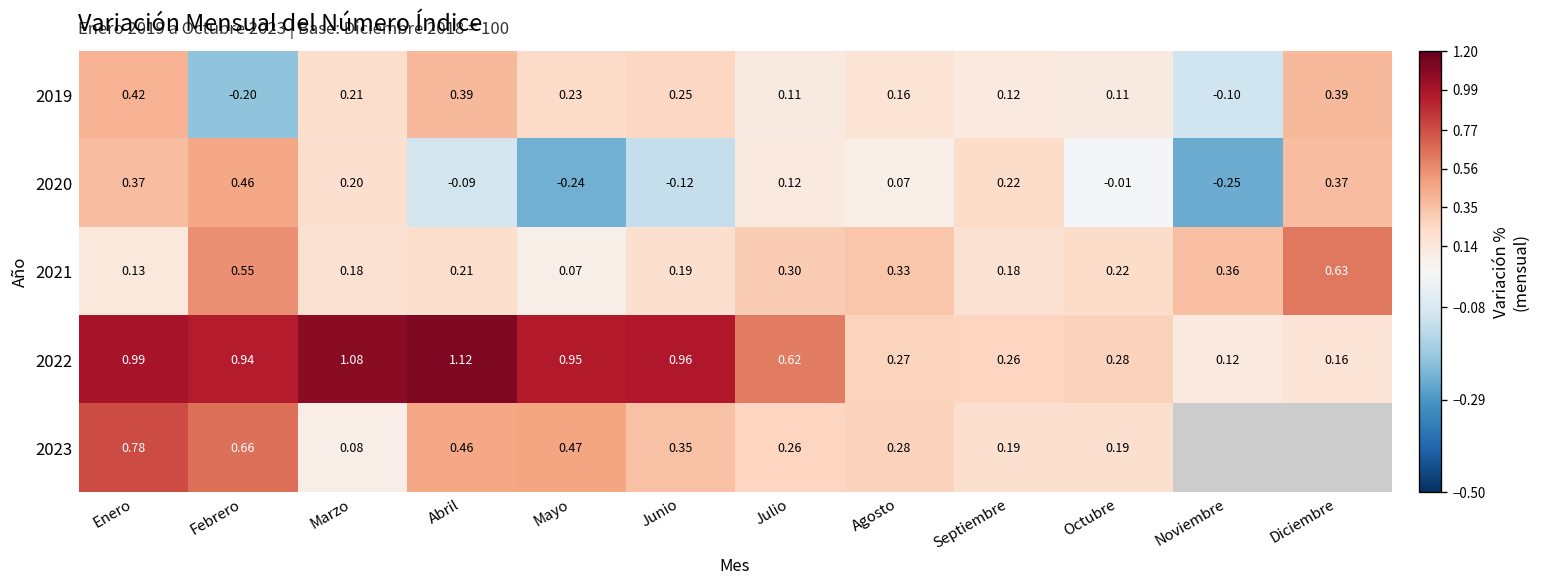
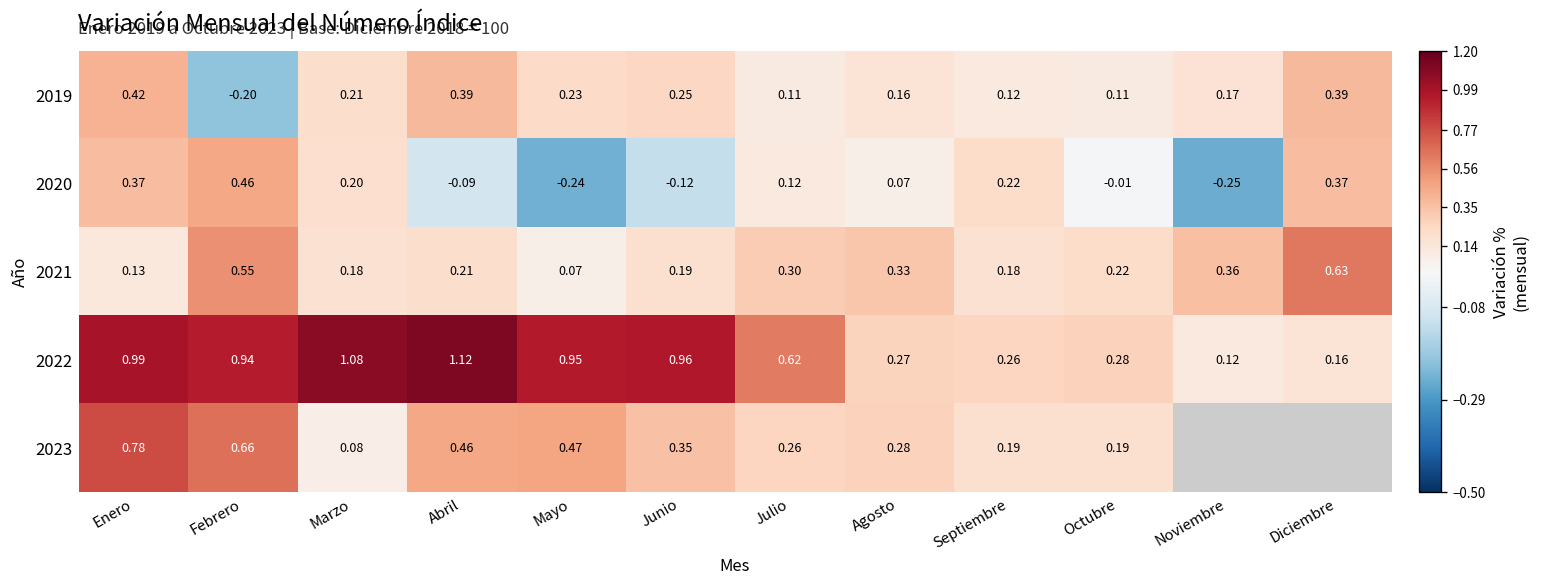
  {
    "2019": {
      "Enero": 0.42,
      "Febrero": -0.20,
      "Marzo": 0.21,
      "Abril": 0.39,
      "Mayo": 0.23,
      "Junio": 0.25,
      "Julio": 0.11,
      "Agosto": 0.16,
      "Septiembre": 0.12,
      "Octubre": 0.11,
-     "Noviembre": -0.10,
+     "Noviembre": 0.17,
      "Diciembre": 0.39
    },
    "2020": {
      "Enero": 0.37,
      "Febrero": 0.46,
      "Marzo": 0.20,
      "Abril": -0.09,
      "Mayo": -0.24,
      "Junio": -0.12,
      "Julio": 0.12,
      "Agosto": 0.07,
      "Septiembre": 0.22,
      "Octubre": -0.01,
      "Noviembre": -0.25,
      "Diciembre": 0.37
    },
    "2021": {
      "Enero": 0.13,
      "Febrero": 0.55,
      "Marzo": 0.18,
      "Abril": 0.21,
      "Mayo": 0.07,
      "Junio": 0.19,
      "Julio": 0.30,
      "Agosto": 0.33,
      "Septiembre": 0.18,
      "Octubre": 0.22,
      "Noviembre": 0.36,
      "Diciembre": 0.63
    },
    "2022": {
      "Enero": 0.99,
      "Febrero": 0.94,
      "Marzo": 1.08,
      "Abril": 1.12,
      "Mayo": 0.95,
      "Junio": 0.96,
      "Julio": 0.62,
      "Agosto": 0.27,
      "Septiembre": 0.26,
      "Octubre": 0.28,
      "Noviembre": 0.12,
      "Diciembre": 0.16
    },
    "2023": {
      "Enero": 0.78,
      "Febrero": 0.66,
      "Marzo": 0.08,
      "Abril": 0.46,
      "Mayo": 0.47,
      "Junio": 0.35,
      "Julio": 0.26,
      "Agosto": 0.28,
      "Septiembre": 0.19,
      "Octubre": 0.19
    }
  }
